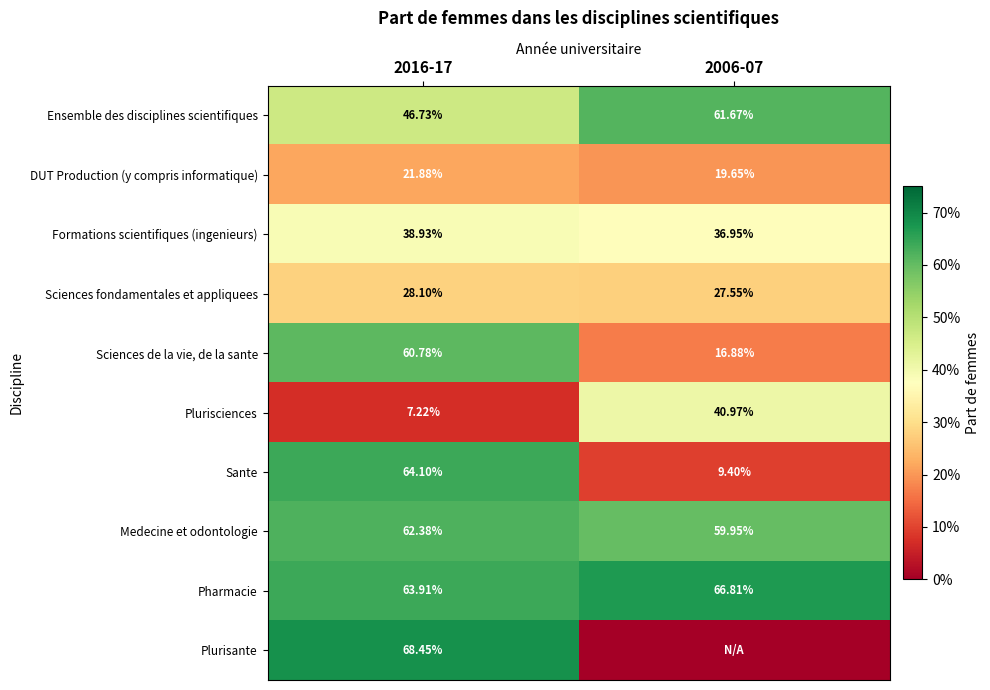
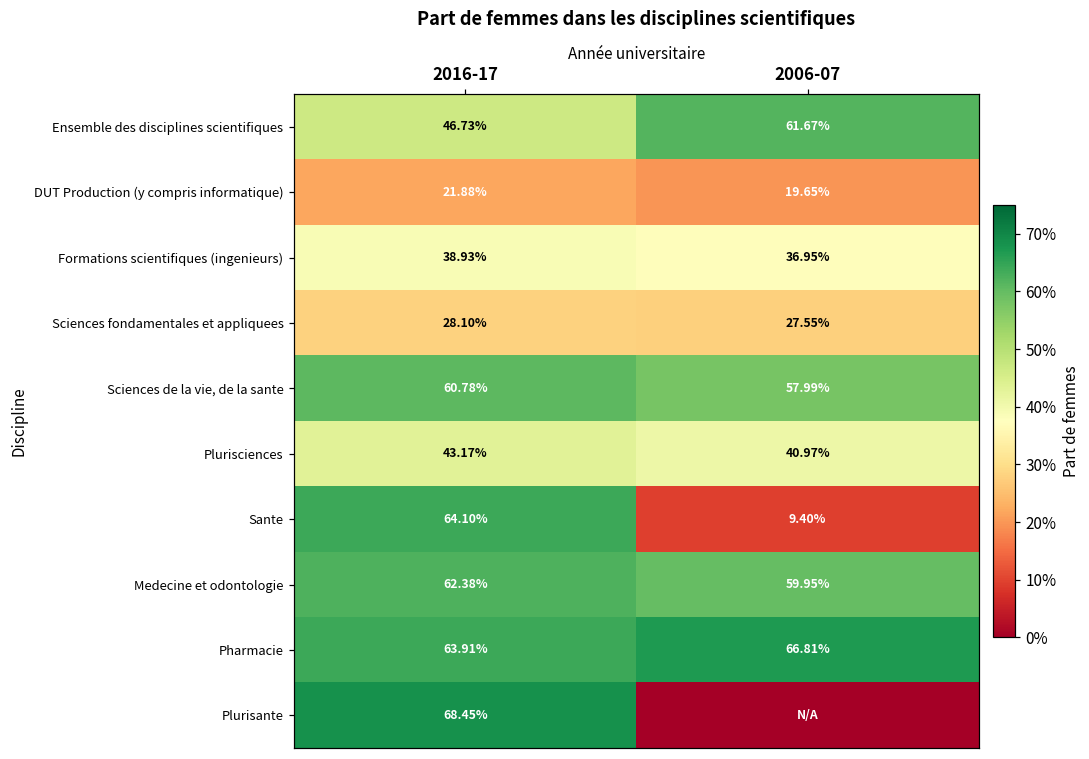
  {
    "Ensemble des disciplines scientifiques": {
      "2016-17": "46.73%",
      "2006-07": "61.67%"
    },
    "DUT Production (y compris informatique)": {
      "2016-17": "21.88%",
      "2006-07": "19.65%"
    },
    "Formations scientifiques (ingenieurs)": {
      "2016-17": "38.93%",
      "2006-07": "36.95%"
    },
    "Sciences fondamentales et appliquees": {
      "2016-17": "28.10%",
      "2006-07": "27.55%"
    },
    "Sciences de la vie, de la sante": {
      "2016-17": "60.78%",
-     "2006-07": "16.88%"
+     "2006-07": "57.99%"
    },
    "Plurisciences": {
-     "2016-17": "7.22%",
+     "2016-17": "43.17%",
      "2006-07": "40.97%"
    },
    "Sante": {
      "2016-17": "64.10%",
      "2006-07": "9.40%"
    },
    "Medecine et odontologie": {
      "2016-17": "62.38%",
      "2006-07": "59.95%"
    },
    "Pharmacie": {
      "2016-17": "63.91%",
      "2006-07": "66.81%"
    },
    "Plurisante": {
      "2016-17": "68.45%"
    }
  }
